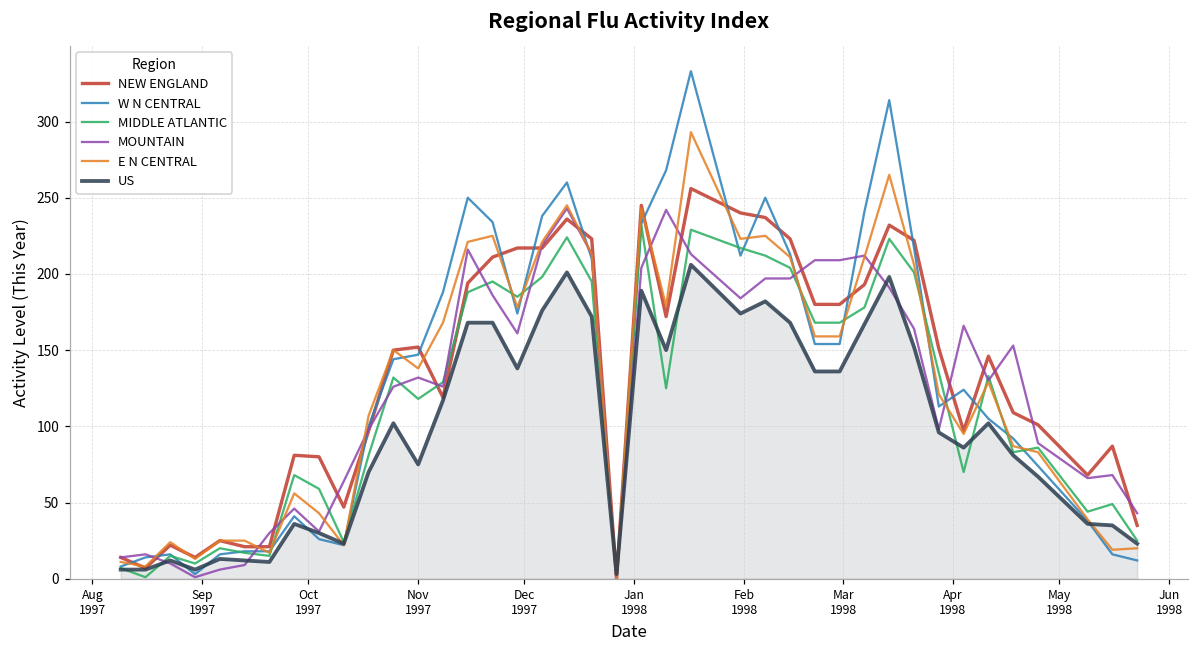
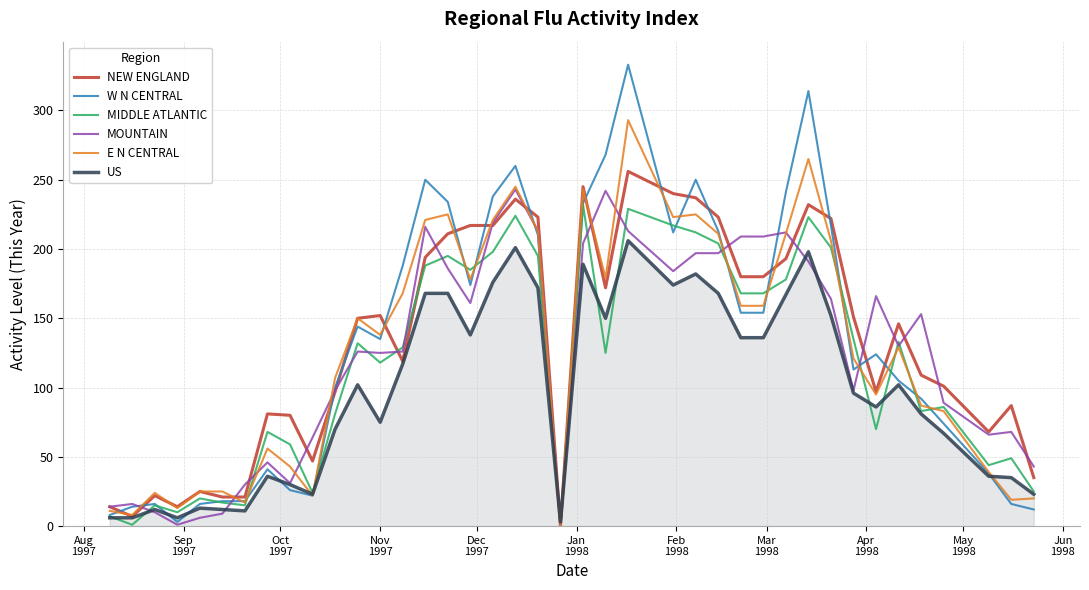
  {
    "NEW ENGLAND": {
      "Nov 1997": 152
    },
    "W N CENTRAL": {
-     "Nov 1997": 147
+     "Nov 1997": 135
    },
    "MIDDLE ATLANTIC": {
      "Nov 1997": 118
    },
    "MOUNTAIN": {
-     "Nov 1997": 132
+     "Nov 1997": 125
    },
    "E N CENTRAL": {
      "Nov 1997": 138
    },
    "US": {
      "Nov 1997": 75
    }
  }
